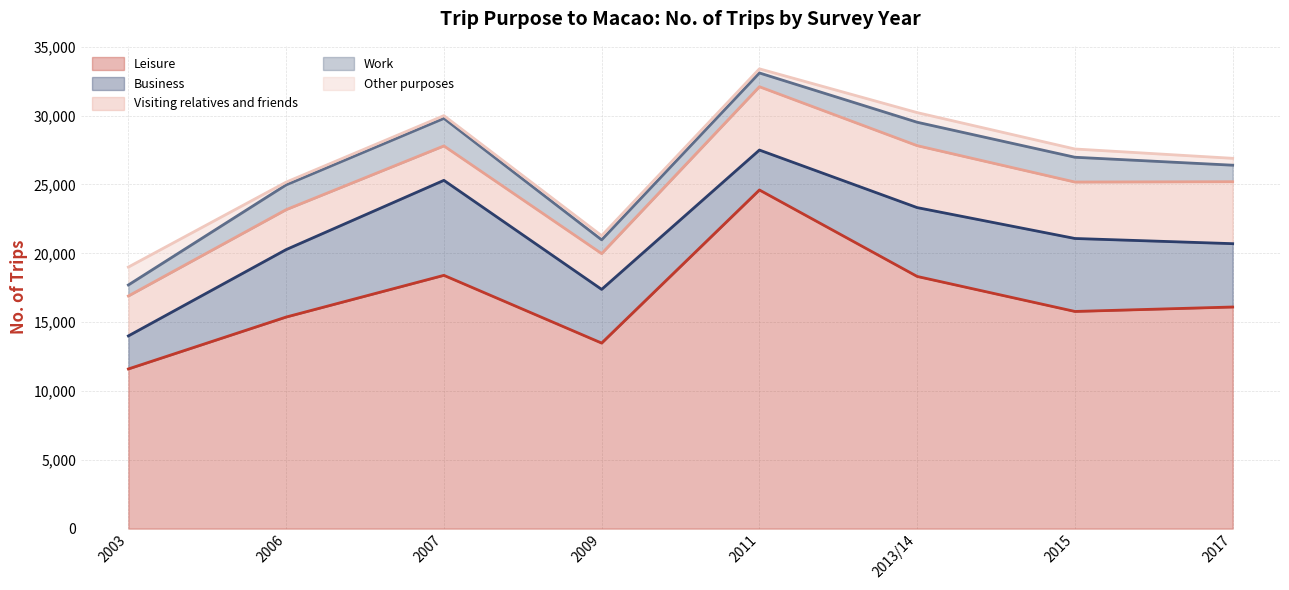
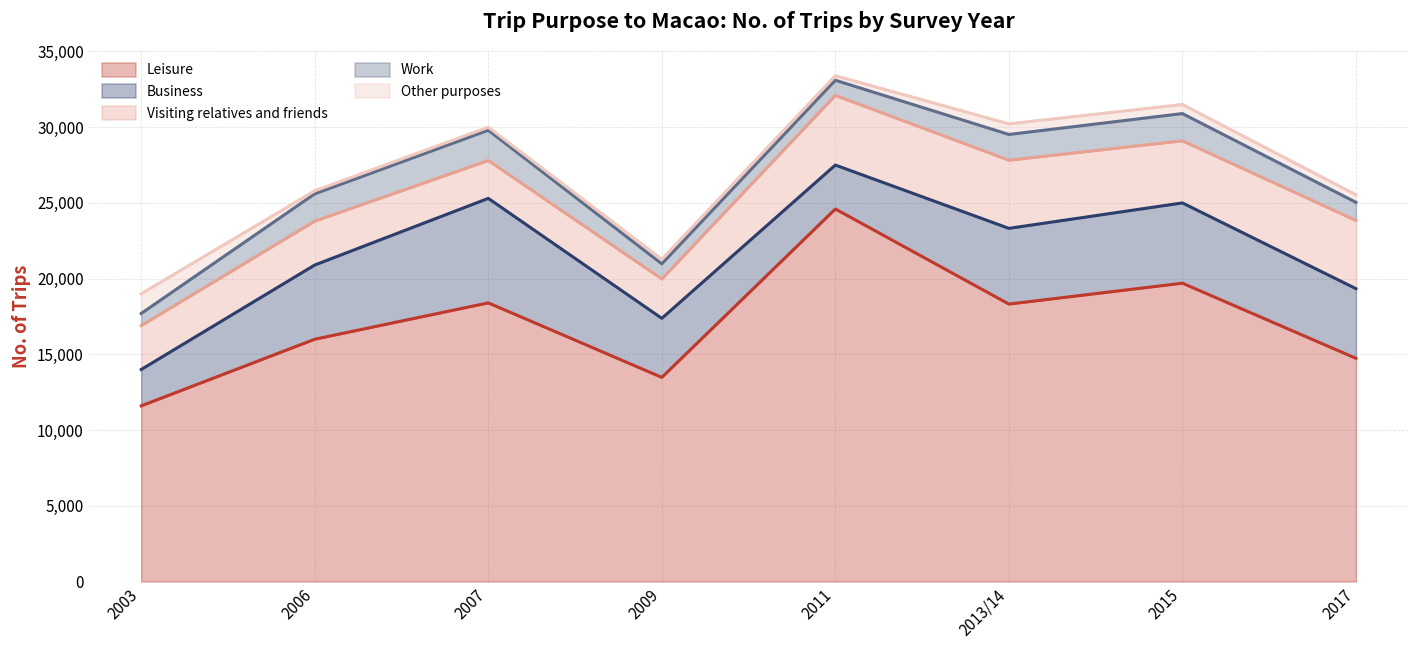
  {
    "Leisure": {
      "2003": "11,600",
-     "2006": "15,400",
+     "2006": "16,000",
      "2007": "18,400",
      "2009": "13,500",
      "2011": "24,600",
      "2013/14": "18,300",
-     "2015": "15,800",
-     "2017": "16,100"
+     "2015": "19,700",
+     "2017": "14,700"
    }
  }
